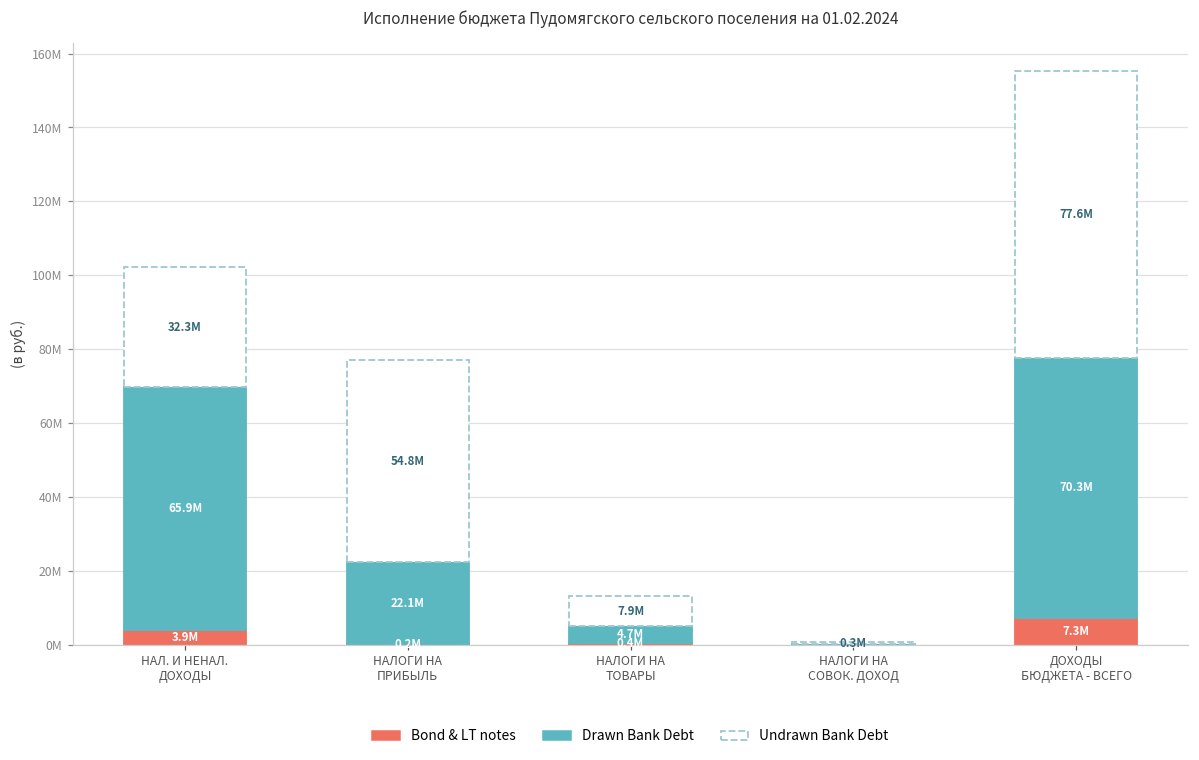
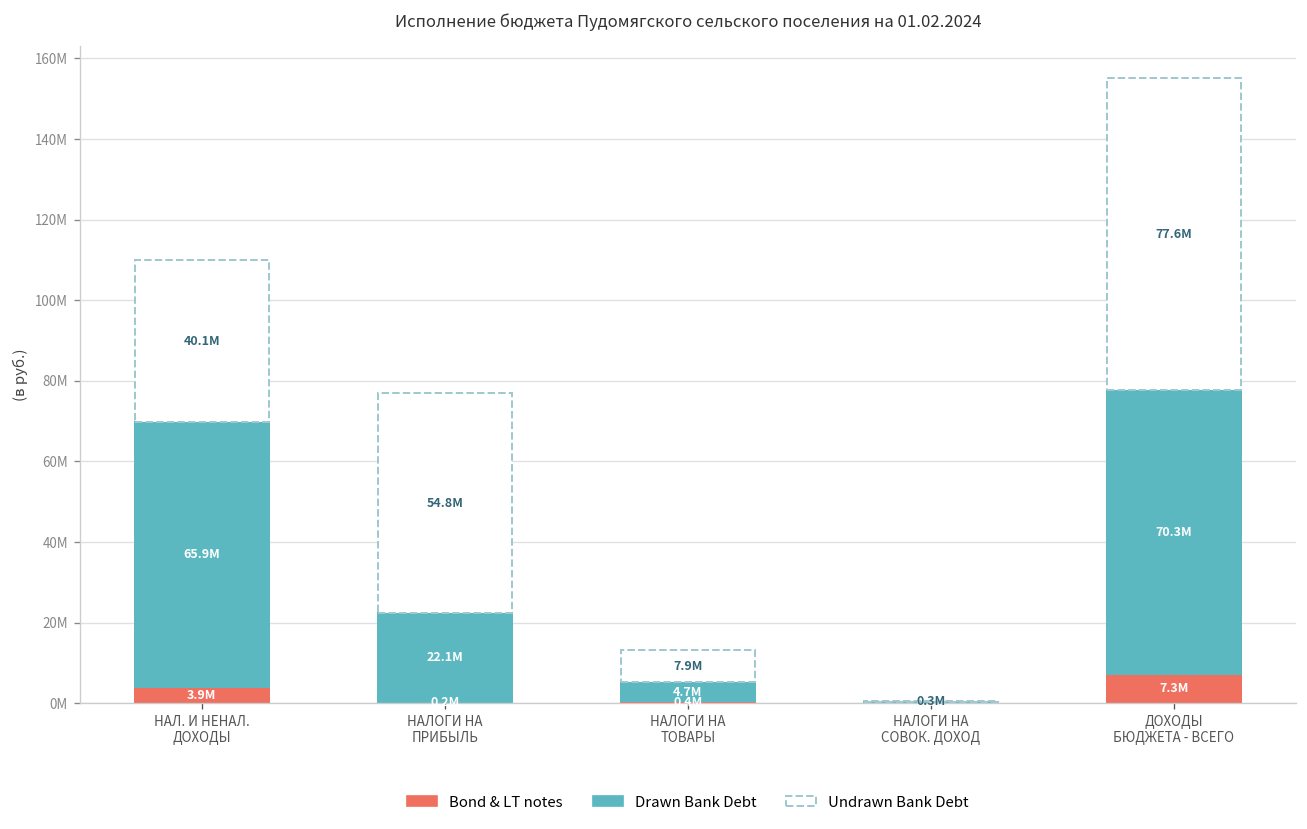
  {
    "Bond & LT notes": {
      "НАЛ. И НЕНАЛ. ДОХОДЫ": "3.9M",
      "НАЛОГИ НА ПРИБЫЛЬ": "0.2M",
      "ДОХОДЫ БЮДЖЕТА - ВСЕГО": "7.3M"
    },
    "Drawn Bank Debt": {
      "НАЛ. И НЕНАЛ. ДОХОДЫ": "65.9M",
      "НАЛОГИ НА ПРИБЫЛЬ": "22.1M",
      "НАЛОГИ НА ТОВАРЫ": "4.7M",
      "ДОХОДЫ БЮДЖЕТА - ВСЕГО": "70.3M"
    },
    "Undrawn Bank Debt": {
-     "НАЛ. И НЕНАЛ. ДОХОДЫ": "32.3M",
+     "НАЛ. И НЕНАЛ. ДОХОДЫ": "40.1M",
      "НАЛОГИ НА ПРИБЫЛЬ": "54.8M",
      "НАЛОГИ НА ТОВАРЫ": "7.9M",
      "ДОХОДЫ БЮДЖЕТА - ВСЕГО": "77.6M"
    }
  }
